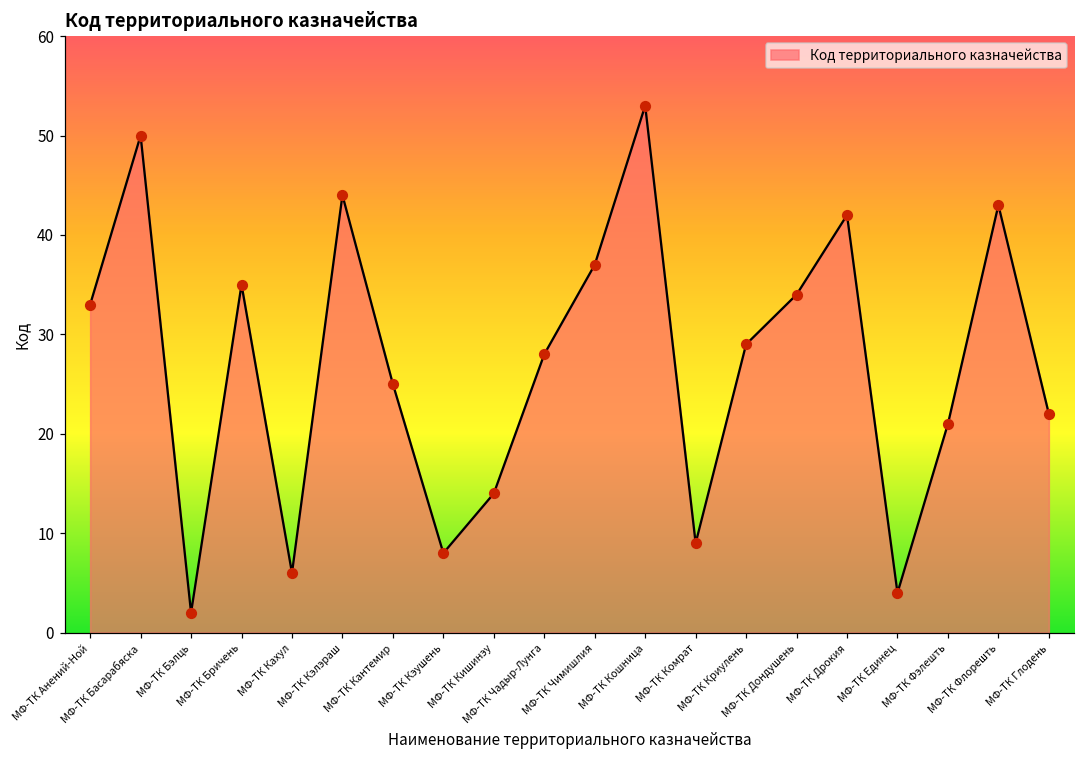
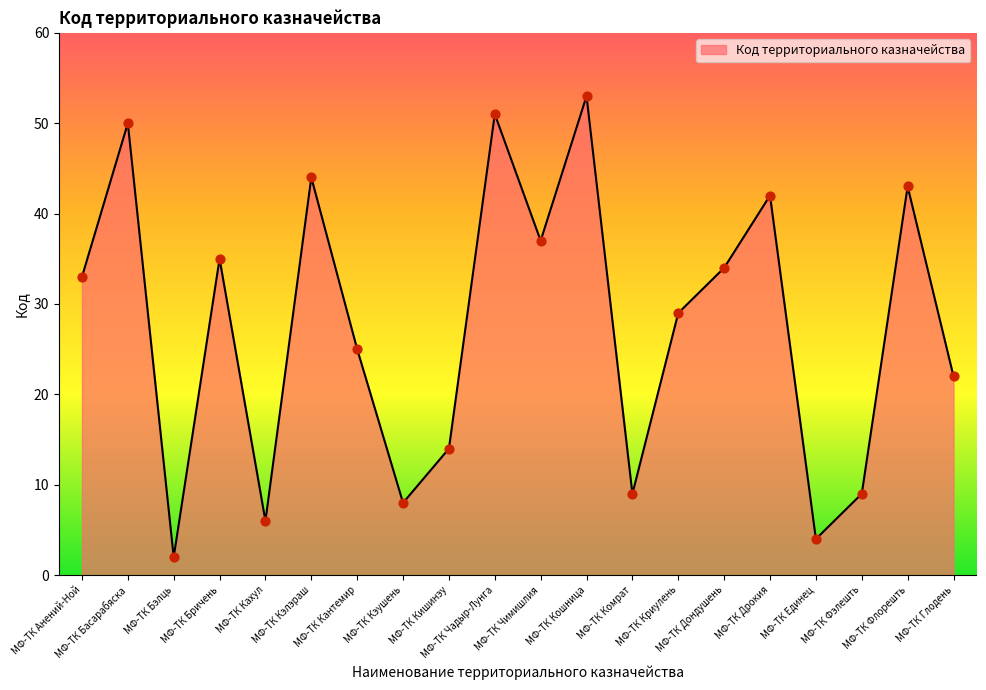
  {
    "МФ-ТК Анений-Ной": 33,
    "МФ-ТК Басарабяска": 50,
    "МФ-ТК Бэлць": 2,
    "МФ-ТК Бричень": 35,
    "МФ-ТК Кахул": 6,
    "МФ-ТК Кэлэраш": 44,
    "МФ-ТК Кантемир": 25,
    "МФ-ТК Кэушень": 8,
    "МФ-ТК Кишинэу": 14,
-   "МФ-ТК Чадыр-Лунга": 28,
+   "МФ-ТК Чадыр-Лунга": 51,
    "МФ-ТК Чимишлия": 37,
    "МФ-ТК Кошница": 53,
    "МФ-ТК Комрат": 9,
    "МФ-ТК Криулень": 29,
    "МФ-ТК Дондушень": 34,
    "МФ-ТК Дрокия": 42,
    "МФ-ТК Единец": 4,
-   "МФ-ТК Фэлешть": 21,
+   "МФ-ТК Фэлешть": 9,
    "МФ-ТК Флорешть": 43,
    "МФ-ТК Глодень": 22
  }
